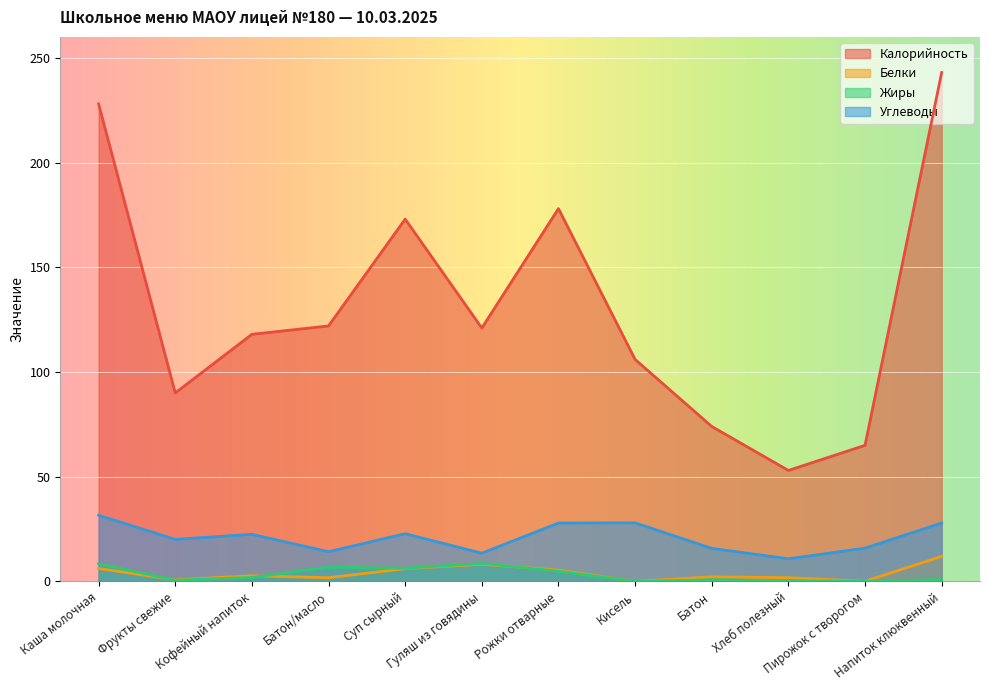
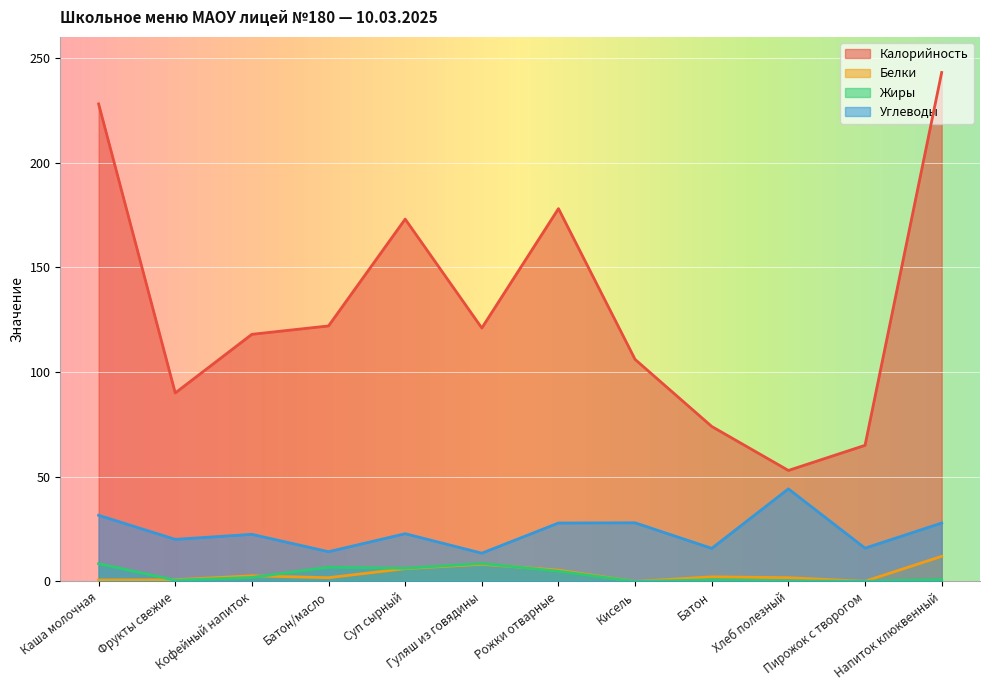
  {
    "Калорийность": {
      "Каша молочная": 228,
      "Фрукты свежие": 90,
      "Кофейный напиток": 118,
      "Батон/масло": 122,
      "Суп сырный": 173,
      "Гуляш из говядины": 121,
      "Рожки отварные": 178,
      "Кисель": 106,
      "Батон": 74,
      "Хлеб полезный": 53,
      "Пирожок с творогом": 65
    },
    "Белки": {
-     "Каша молочная": 6,
+     "Каша молочная": 1,
      "Батон/масло": 2,
      "Батон": 2,
      "Хлеб полезный": 2,
      "Напиток клюквенный": 12
    },
    "Жиры": {
      "Каша молочная": 9,
      "Батон/масло": 7,
      "Батон": 1,
      "Хлеб полезный": 0,
      "Напиток клюквенный": 1
    },
    "Углеводы": {
      "Каша молочная": 32,
      "Фрукты свежие": 20,
      "Кофейный напиток": 23,
      "Батон/масло": 14,
      "Суп сырный": 23,
      "Гуляш из говядины": 14,
      "Рожки отварные": 28,
      "Кисель": 28,
      "Батон": 16,
-     "Хлеб полезный": 11,
+     "Хлеб полезный": 44,
      "Пирожок с творогом": 16,
      "Напиток клюквенный": 28
    }
  }
